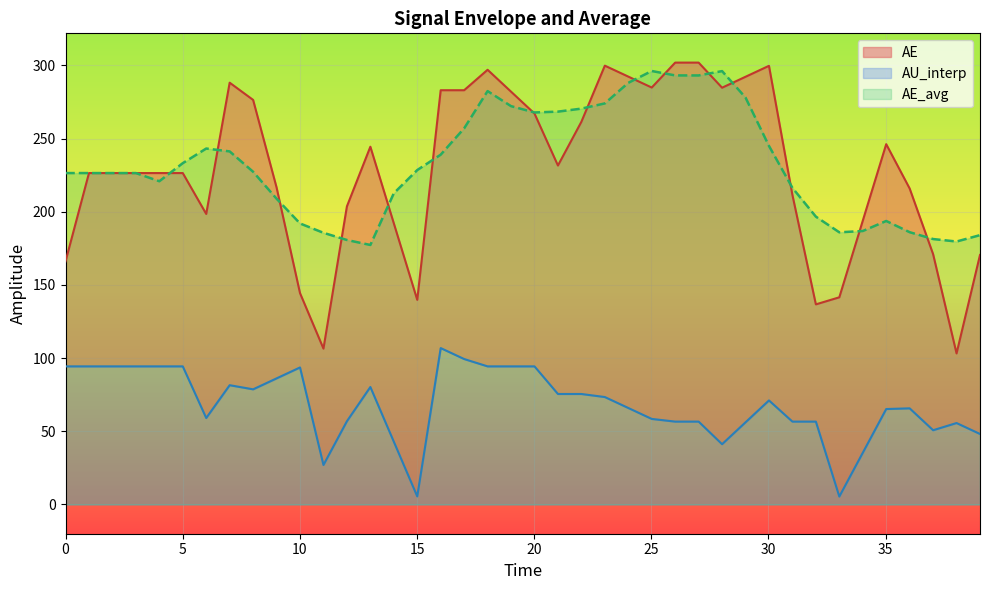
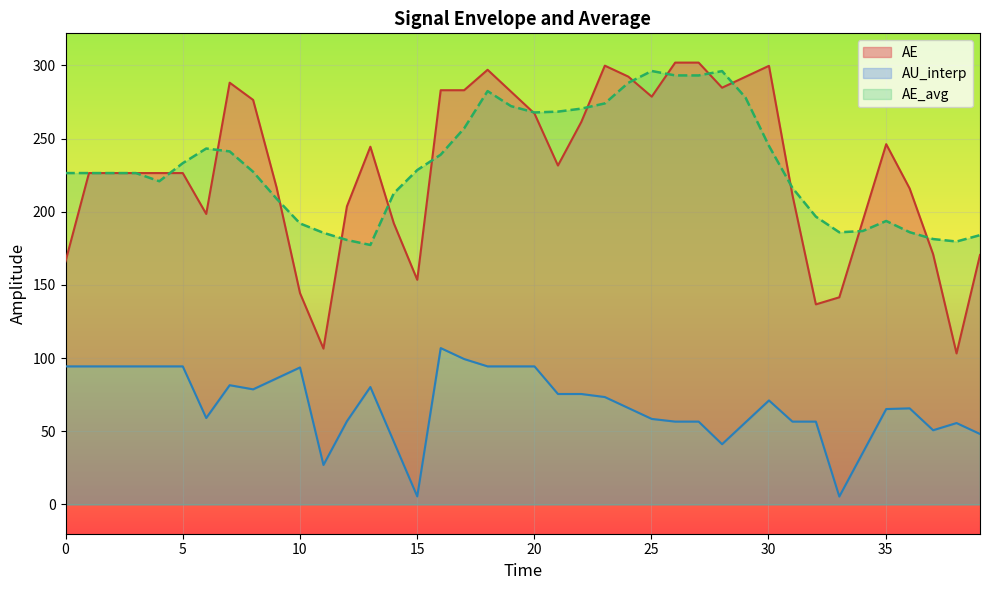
  {
    "AE": {
      "0": 166,
      "5": 226,
      "10": 144,
-     "15": 140,
-     "25": 285
+     "15": 154,
+     "25": 279
    }
  }
